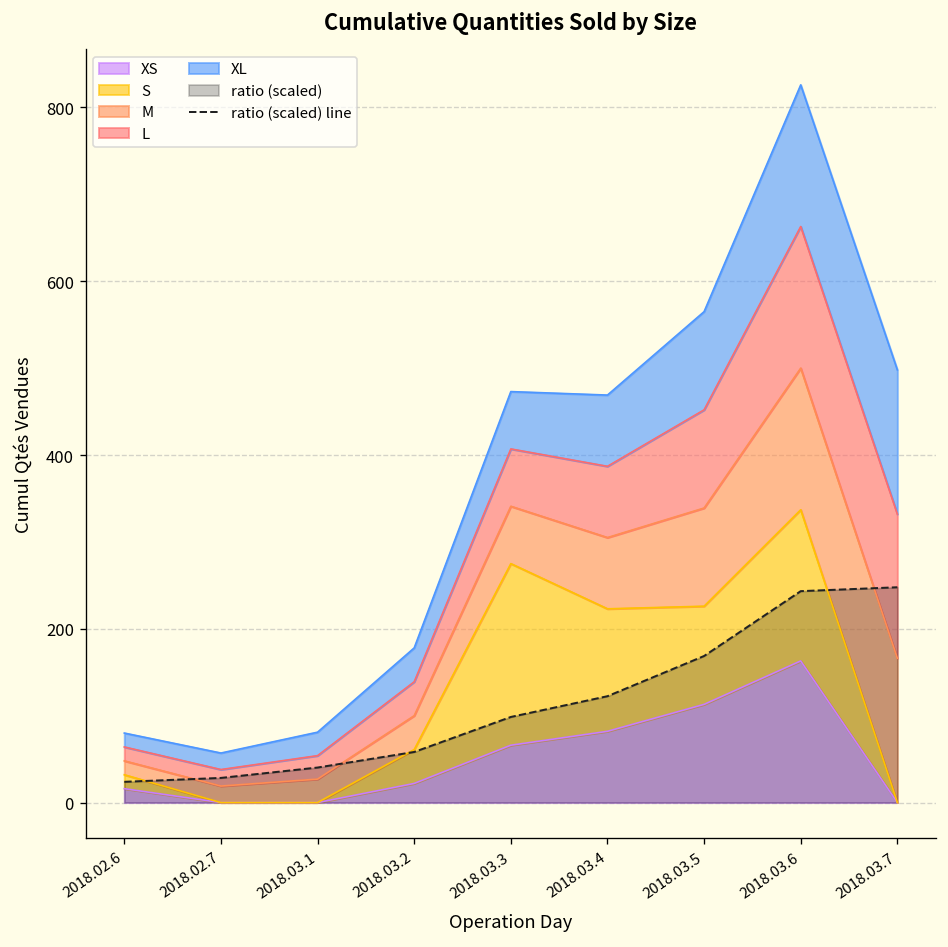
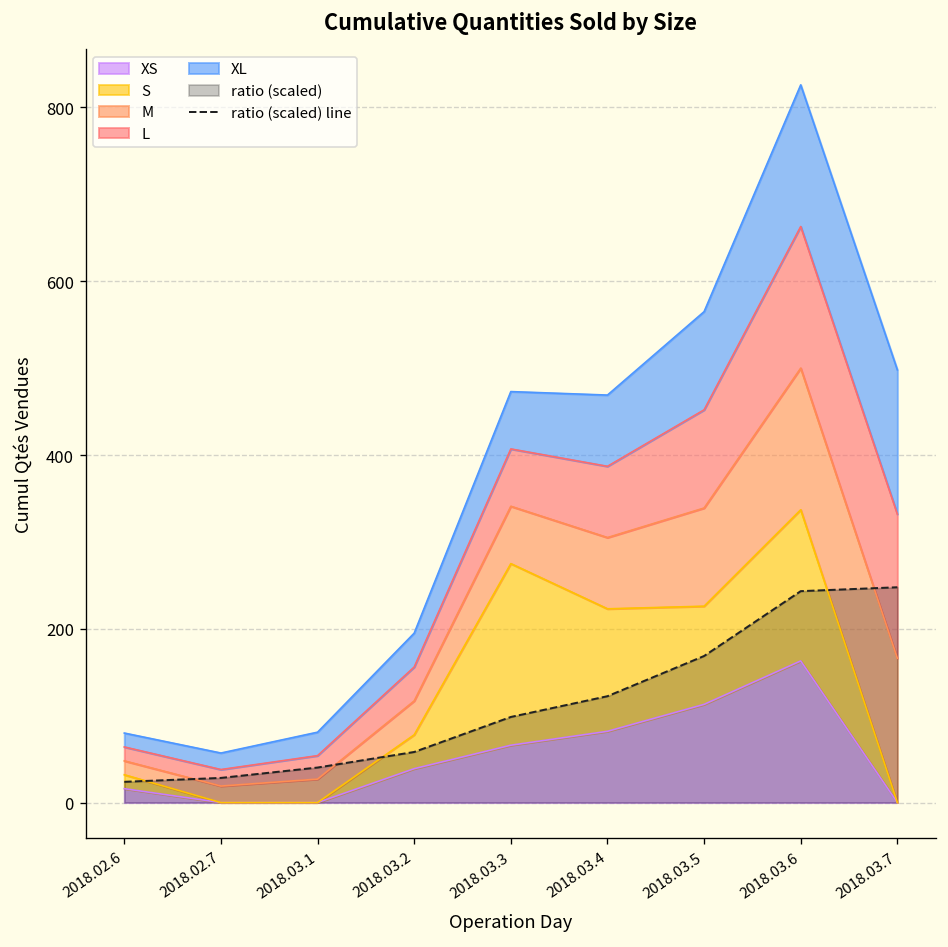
  {
    "XS": {
      "2018.02.6": 20,
-     "2018.03.2": 20,
+     "2018.03.2": 40,
      "2018.03.3": 70,
      "2018.03.4": 80,
      "2018.03.5": 110,
      "2018.03.6": 160
    },
    "S": {
      "2018.02.6": 20,
      "2018.03.3": 210,
      "2018.03.4": 140,
      "2018.03.5": 110,
      "2018.03.6": 170
    },
    "XL": {
      "2018.02.6": 20,
      "2018.02.7": 20,
      "2018.03.1": 30,
      "2018.03.2": 40,
      "2018.03.3": 70,
      "2018.03.4": 80,
      "2018.03.5": 110,
      "2018.03.6": 160,
      "2018.03.7": 170
    },
    "ratio (scaled)": {
      "2018.02.6": 20,
      "2018.02.7": 30,
      "2018.03.1": 40,
      "2018.03.3": 100,
      "2018.03.4": 120,
      "2018.03.5": 170,
      "2018.03.6": 240,
      "2018.03.7": 250
    }
  }
